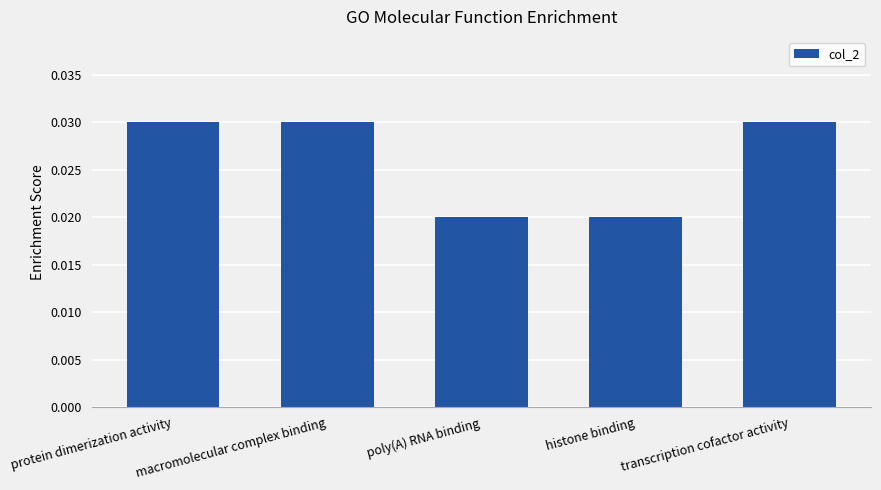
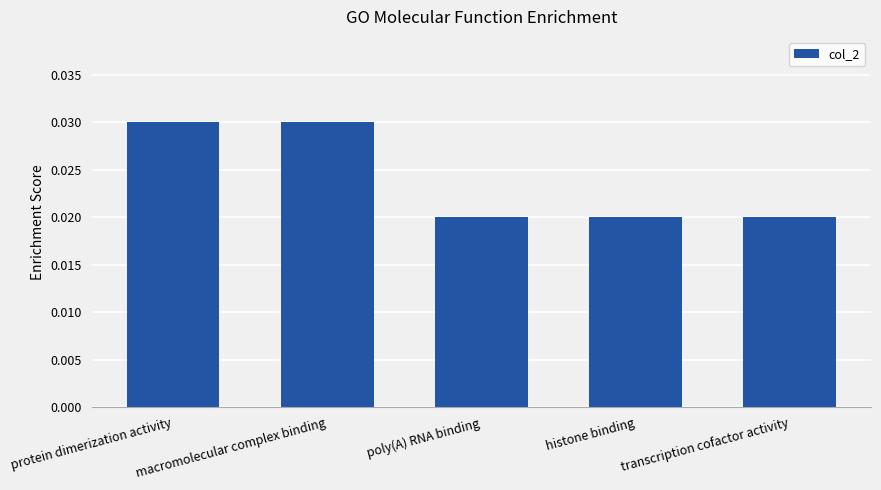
  {
    "protein dimerization activity": 0.03,
    "macromolecular complex binding": 0.03,
    "poly(A) RNA binding": 0.02,
    "histone binding": 0.02,
-   "transcription cofactor activity": 0.03
+   "transcription cofactor activity": 0.02
  }
